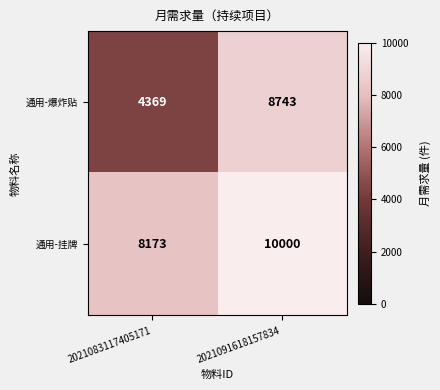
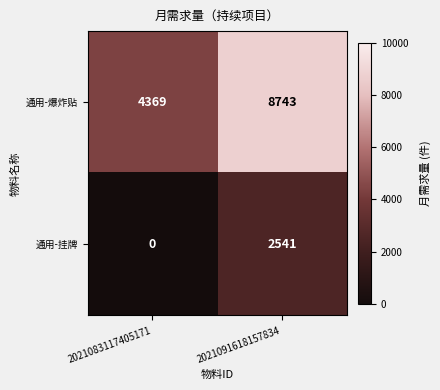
  {
    "通用-爆炸贴": {
      "2021083117405171": 4369,
      "2021091618157834": 8743
    },
    "通用-挂牌": {
-     "2021083117405171": 8173,
-     "2021091618157834": 10000
+     "2021083117405171": 0,
+     "2021091618157834": 2541
    }
  }
